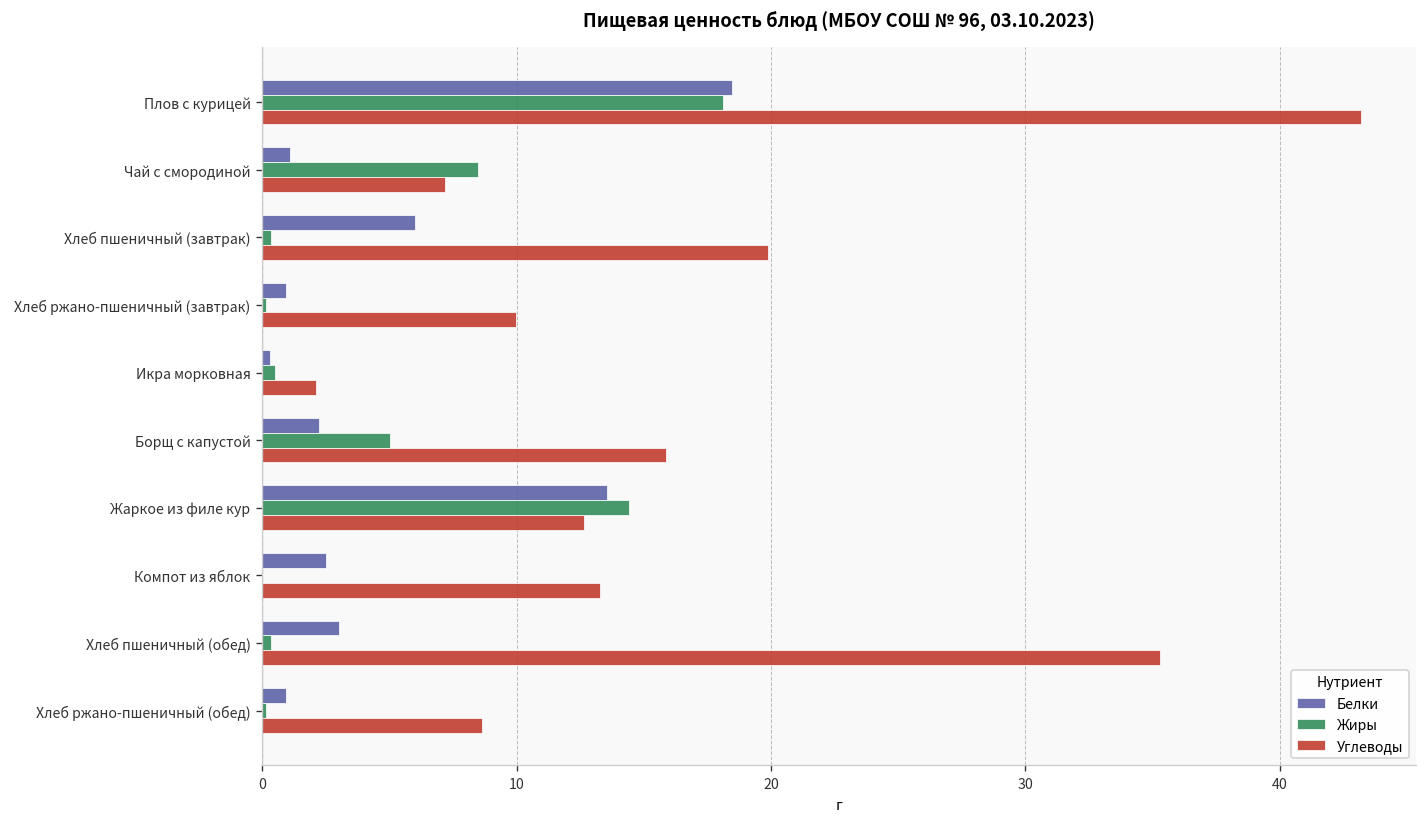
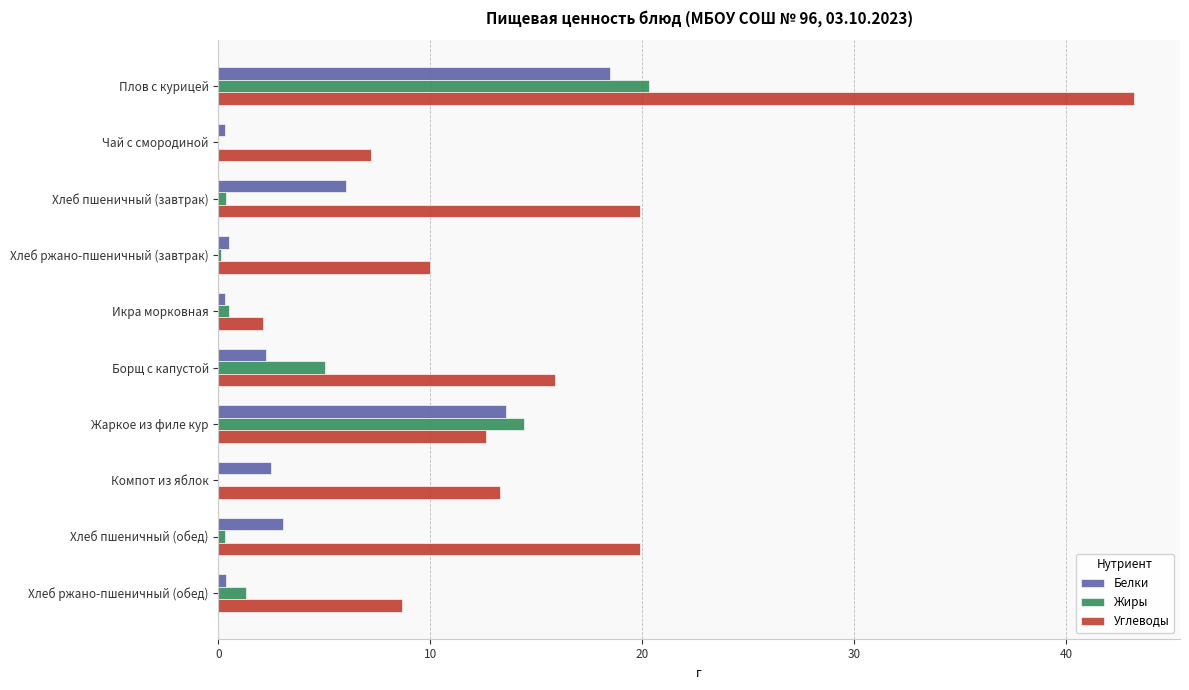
  {
    "Белки": {
      "Плов с курицей": 18.5,
-     "Чай с смородиной": 1.1,
+     "Чай с смородиной": 0.3,
      "Хлеб пшеничный (завтрак)": 6.0,
-     "Хлеб ржано-пшеничный (завтрак)": 0.9,
+     "Хлеб ржано-пшеничный (завтрак)": 0.5,
      "Икра морковная": 0.3,
      "Борщ с капустой": 2.2,
      "Жаркое из филе кур": 13.6,
      "Компот из яблок": 2.5,
      "Хлеб пшеничный (обед)": 3.0,
-     "Хлеб ржано-пшеничный (обед)": 0.9
+     "Хлеб ржано-пшеничный (обед)": 0.3
    },
    "Жиры": {
-     "Плов с курицей": 18.1,
-     "Чай с смородиной": 8.5,
+     "Плов с курицей": 20.3,
+     "Чай с смородиной": 0.0,
      "Хлеб пшеничный (завтрак)": 0.4,
      "Хлеб ржано-пшеничный (завтрак)": 0.1,
      "Икра морковная": 0.5,
      "Борщ с капустой": 5.0,
      "Жаркое из филе кур": 14.4,
      "Компот из яблок": 0.0,
      "Хлеб пшеничный (обед)": 0.3,
-     "Хлеб ржано-пшеничный (обед)": 0.1
+     "Хлеб ржано-пшеничный (обед)": 1.3
    },
    "Углеводы": {
      "Плов с курицей": 43.2,
      "Чай с смородиной": 7.2,
      "Хлеб пшеничный (завтрак)": 19.9,
      "Хлеб ржано-пшеничный (завтрак)": 10.0,
      "Икра морковная": 2.1,
      "Борщ с капустой": 15.9,
      "Жаркое из филе кур": 12.6,
      "Компот из яблок": 13.3,
-     "Хлеб пшеничный (обед)": 35.3,
+     "Хлеб пшеничный (обед)": 19.9,
      "Хлеб ржано-пшеничный (обед)": 8.6
    }
  }
